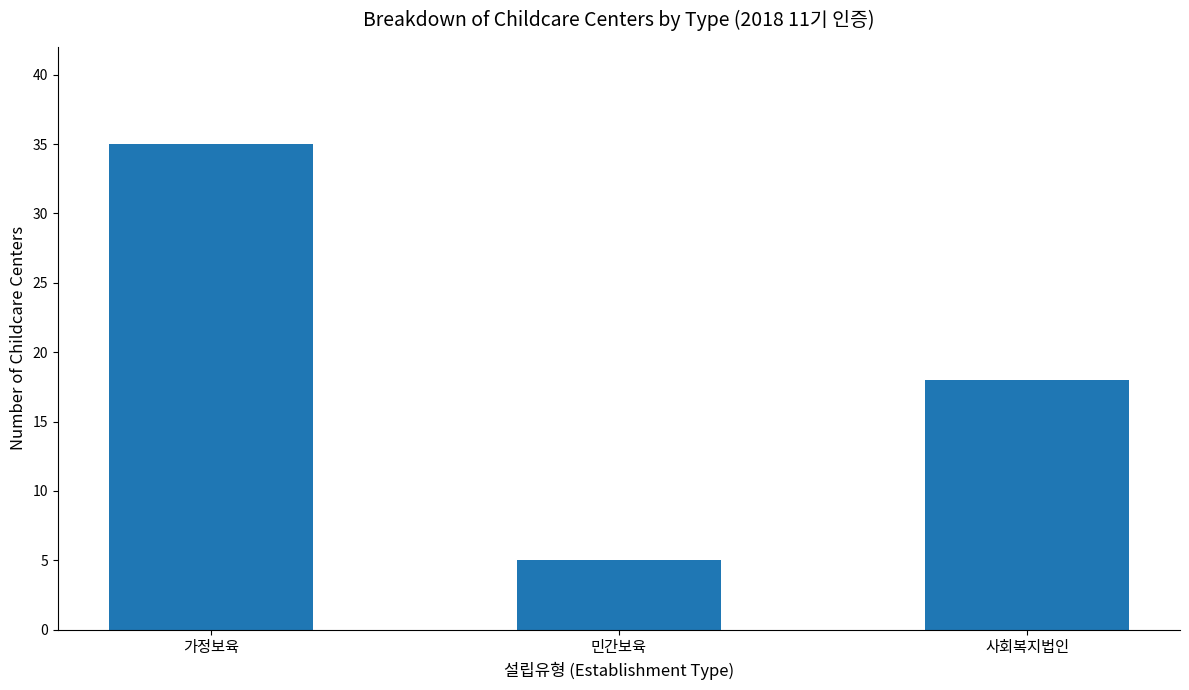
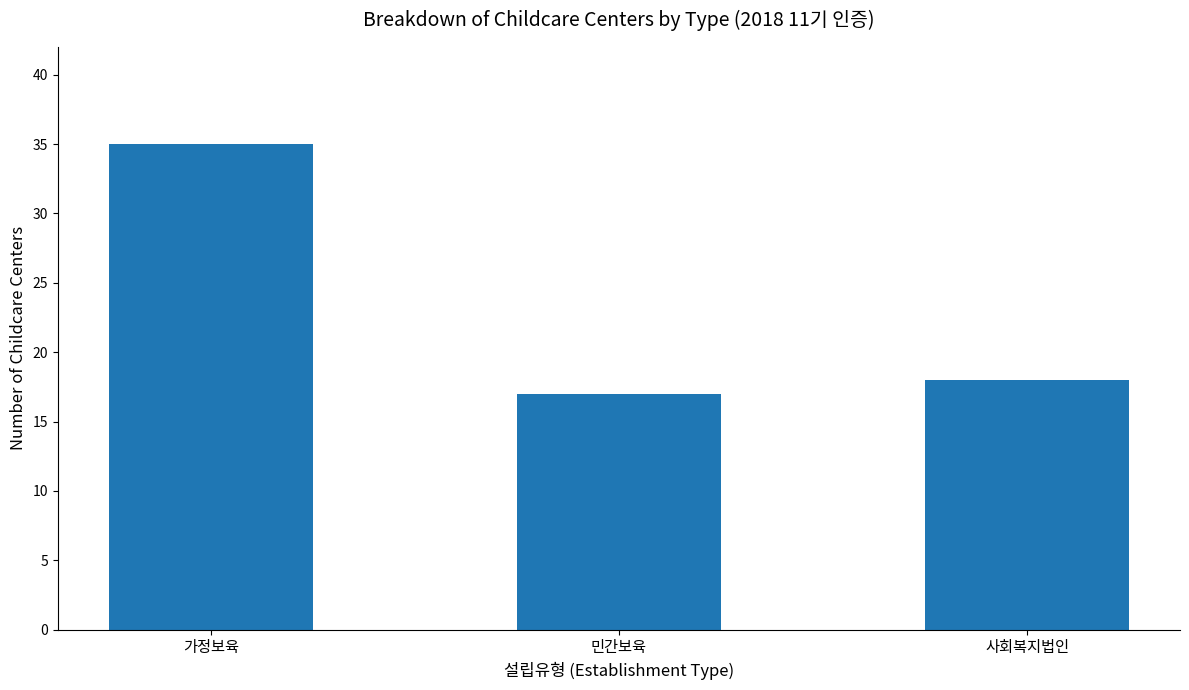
  {
    "가정보육": 35,
-   "민간보육": 5,
+   "민간보육": 17,
    "사회복지법인": 18
  }
